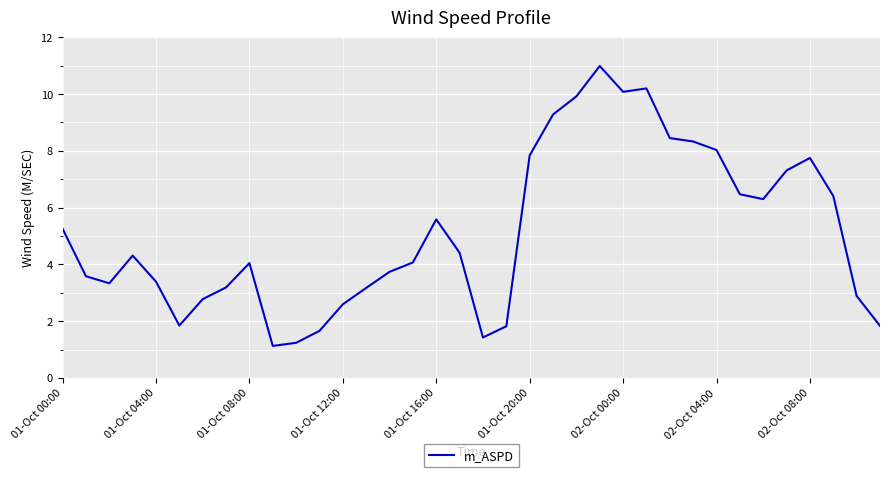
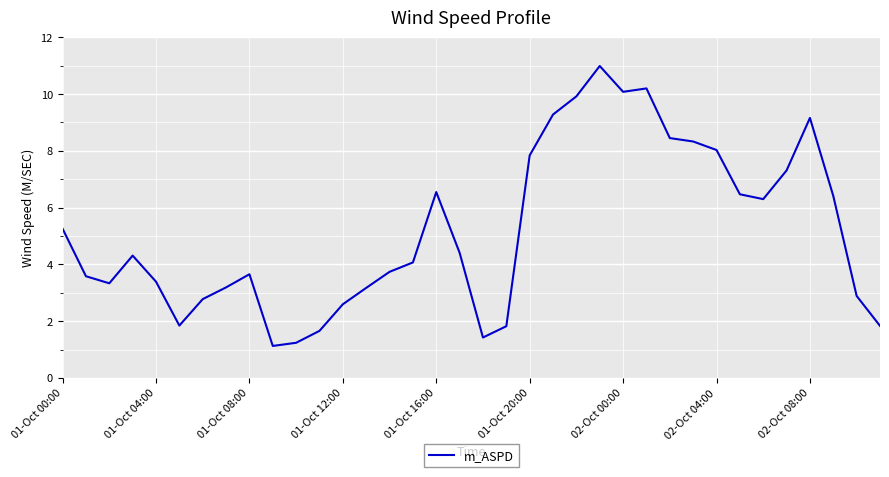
  {
    "01-Oct 00:00": 5.3,
    "01-Oct 04:00": 3.4,
-   "01-Oct 08:00": 4.0,
+   "01-Oct 08:00": 3.7,
    "01-Oct 12:00": 2.6,
-   "01-Oct 16:00": 5.6,
+   "01-Oct 16:00": 6.5,
    "01-Oct 20:00": 7.8,
    "02-Oct 00:00": 10.1,
    "02-Oct 04:00": 8.0,
-   "02-Oct 08:00": 7.8
+   "02-Oct 08:00": 9.2
  }
